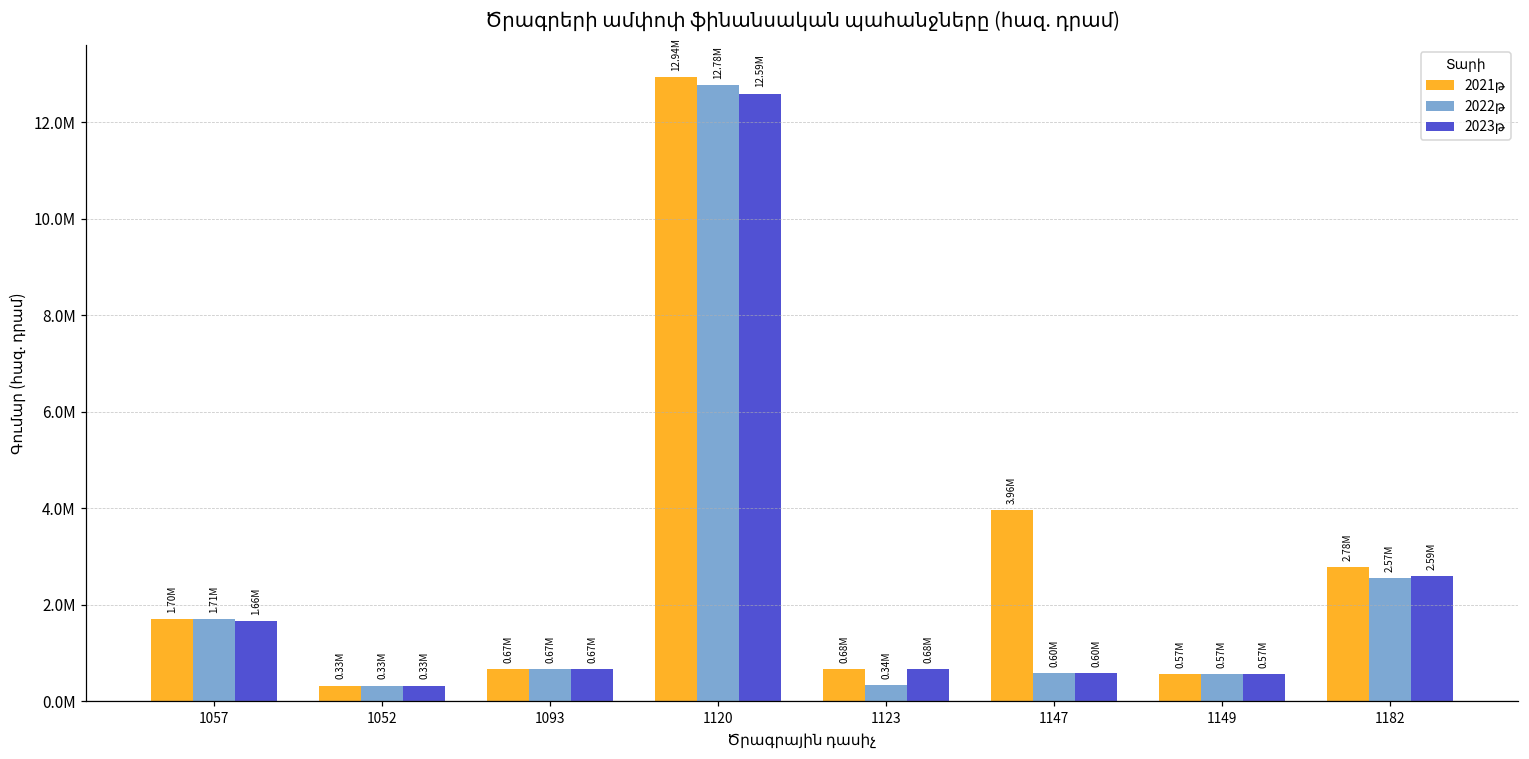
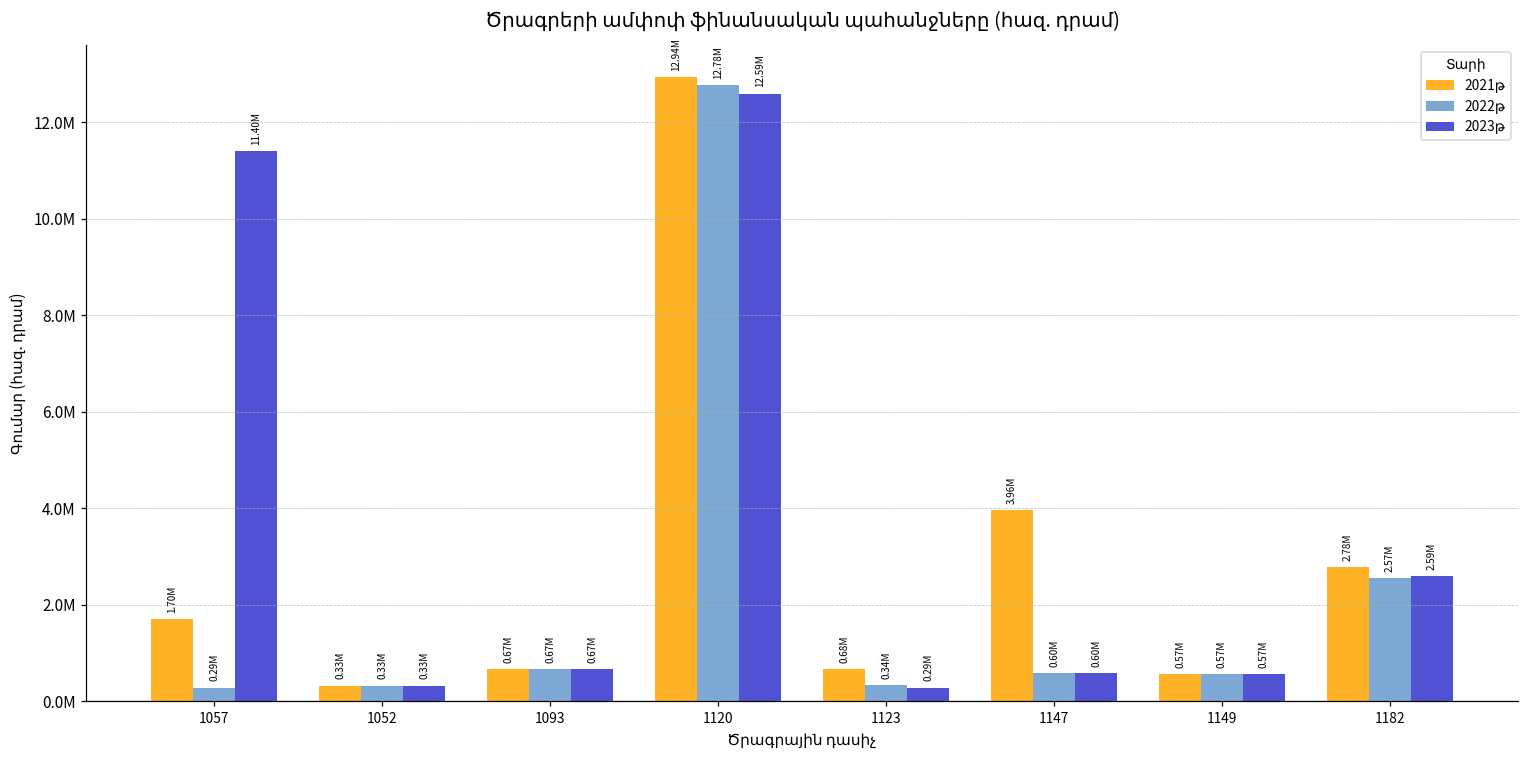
  {
    "2021թ": {
      "1057": "1.70M",
      "1052": "0.33M",
      "1093": "0.67M",
      "1120": "12.94M",
      "1123": "0.68M",
      "1147": "3.96M",
      "1149": "0.57M",
      "1182": "2.78M"
    },
    "2022թ": {
-     "1057": "1.71M",
+     "1057": "0.29M",
      "1052": "0.33M",
      "1093": "0.67M",
      "1120": "12.78M",
      "1123": "0.34M",
      "1147": "0.60M",
      "1149": "0.57M",
      "1182": "2.57M"
    },
    "2023թ": {
-     "1057": "1.66M",
+     "1057": "11.40M",
      "1052": "0.33M",
      "1093": "0.67M",
      "1120": "12.59M",
-     "1123": "0.68M",
+     "1123": "0.29M",
      "1147": "0.60M",
      "1149": "0.57M",
      "1182": "2.59M"
    }
  }
